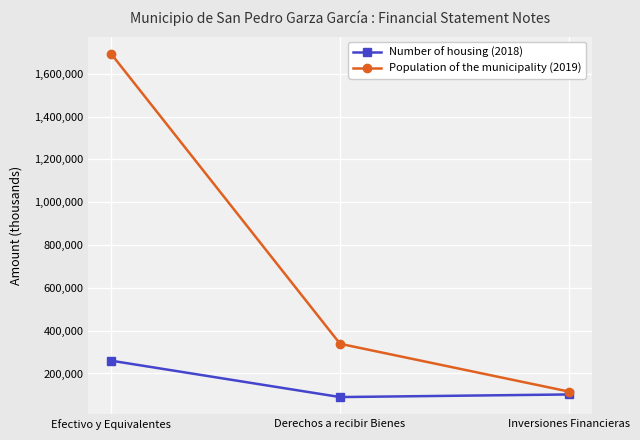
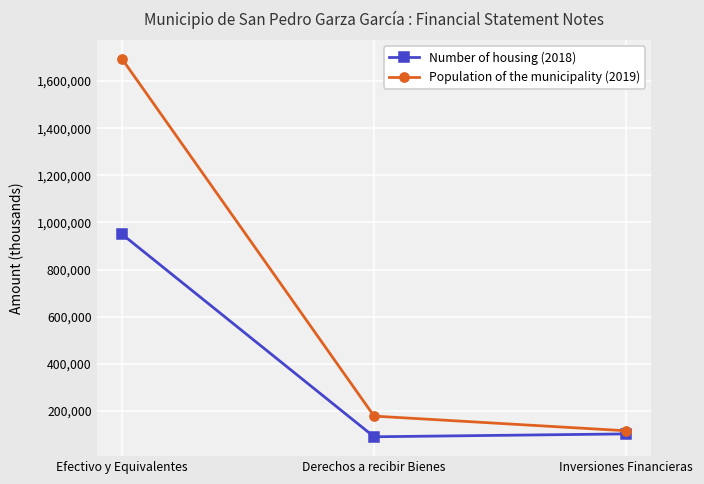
  {
    "Number of housing (2018)": {
-     "Efectivo y Equivalentes": "260,000",
+     "Efectivo y Equivalentes": "950,000",
      "Derechos a recibir Bienes": "90,000",
      "Inversiones Financieras": "100,000"
    },
    "Population of the municipality (2019)": {
      "Efectivo y Equivalentes": "1,690,000",
-     "Derechos a recibir Bienes": "340,000",
+     "Derechos a recibir Bienes": "180,000",
      "Inversiones Financieras": "120,000"
    }
  }
